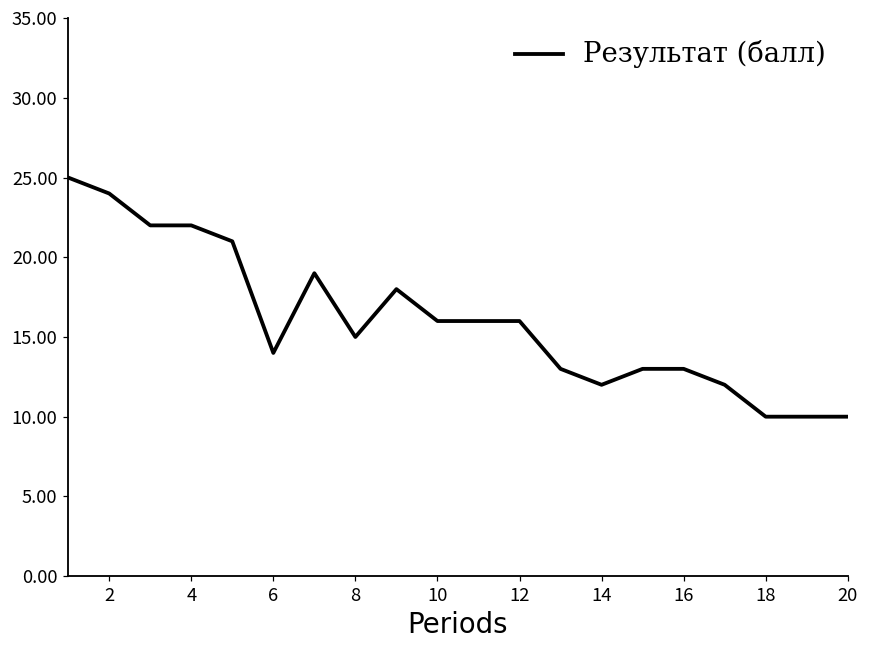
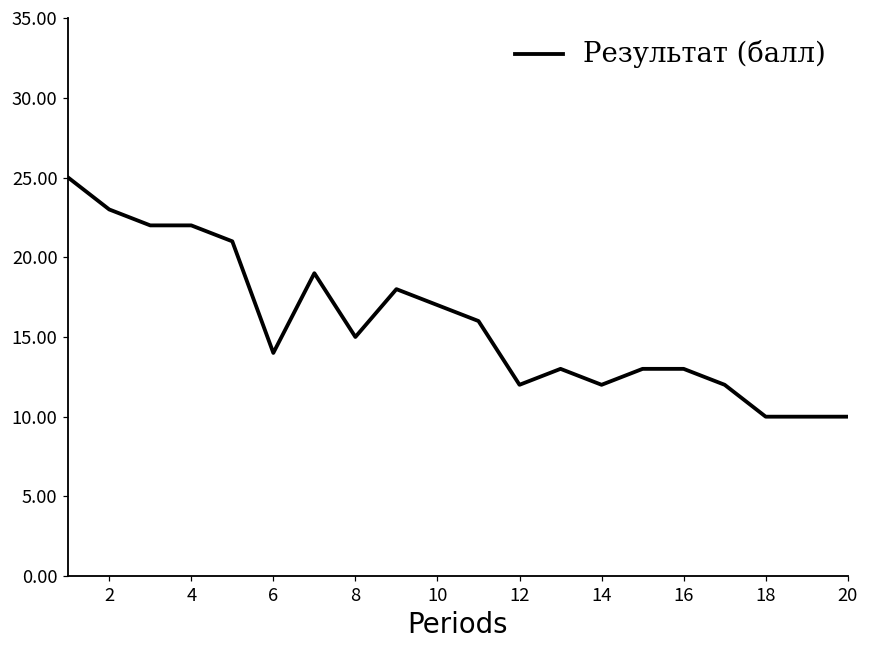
  {
-   "2": 24,
+   "2": 23,
    "4": 22,
    "6": 14,
    "8": 15,
-   "10": 16,
-   "12": 16,
+   "10": 17,
+   "12": 12,
    "14": 12,
    "16": 13,
    "18": 10,
    "20": 10
  }
